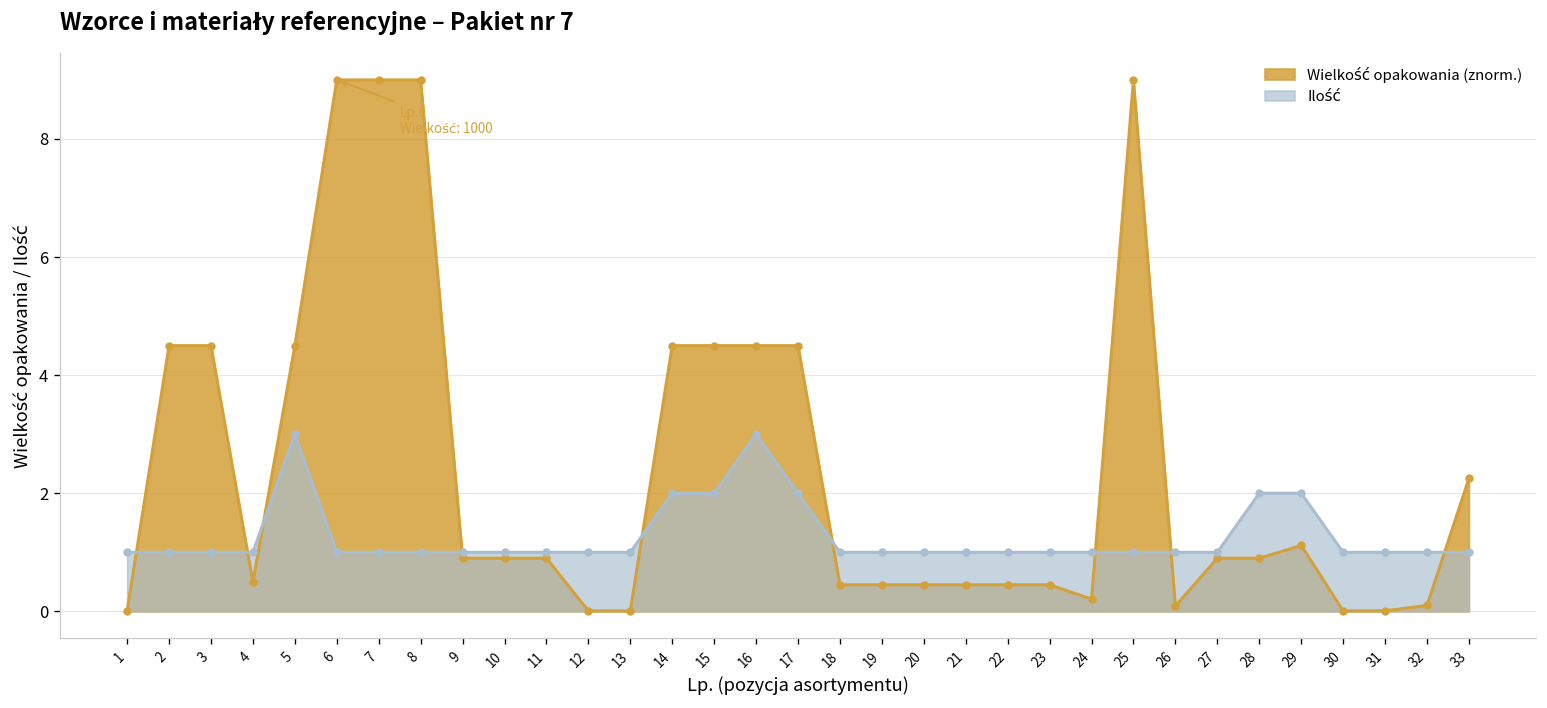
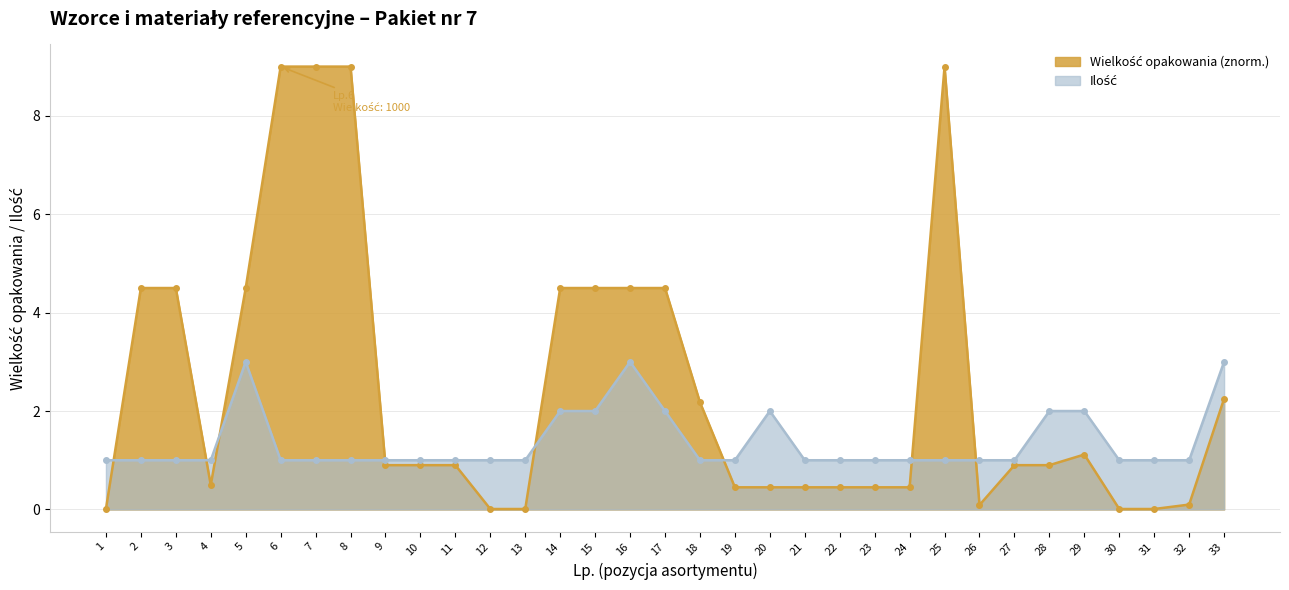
  {
    "Wielkość opakowania (znorm.)": {
      "1": 0.0,
      "2": 4.5,
      "3": 4.5,
      "4": 0.5,
      "5": 4.5,
      "6": 9.0,
      "7": 9.0,
      "8": 9.0,
      "9": 0.9,
      "10": 0.9,
      "11": 0.9,
      "12": 0.0,
      "13": 0.0,
      "14": 4.5,
      "15": 4.5,
      "16": 4.5,
      "17": 4.5,
-     "18": 0.5,
+     "18": 2.2,
      "19": 0.5,
      "20": 0.5,
      "21": 0.5,
      "22": 0.5,
      "23": 0.5,
-     "24": 0.2,
+     "24": 0.5,
      "25": 9.0,
      "26": 0.1,
      "27": 0.9,
      "28": 0.9,
      "29": 1.1,
      "30": 0.0,
      "31": 0.0,
      "32": 0.1,
      "33": 2.3
    },
    "Ilość": {
      "1": 1,
      "2": 1,
      "3": 1,
      "4": 1,
      "5": 3,
      "6": 1,
      "7": 1,
      "8": 1,
      "9": 1,
      "10": 1,
      "11": 1,
      "12": 1,
      "13": 1,
      "14": 2,
      "15": 2,
      "16": 3,
      "17": 2,
      "18": 1,
      "19": 1,
-     "20": 1,
+     "20": 2,
      "21": 1,
      "22": 1,
      "23": 1,
      "24": 1,
      "25": 1,
      "26": 1,
      "27": 1,
      "28": 2,
      "29": 2,
      "30": 1,
      "31": 1,
      "32": 1,
-     "33": 1
+     "33": 3
    }
  }
